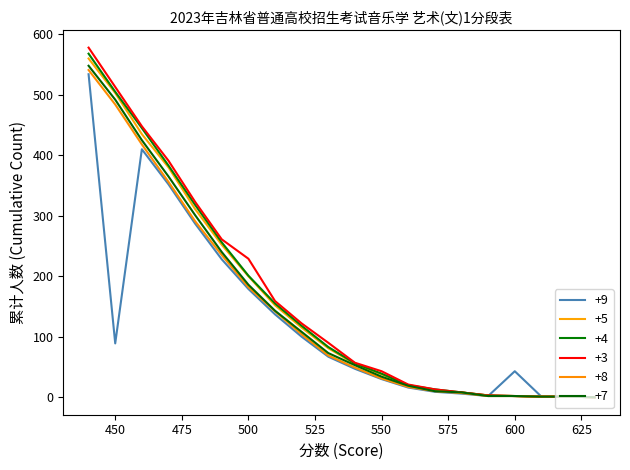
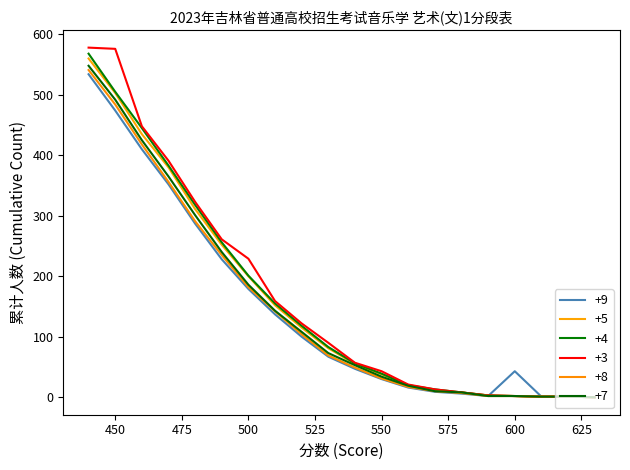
  {
    "+9": {
-     "450": 90,
+     "450": 470,
      "600": 40
    },
    "+3": {
-     "450": 510,
+     "450": 580,
      "500": 230
    }
  }
